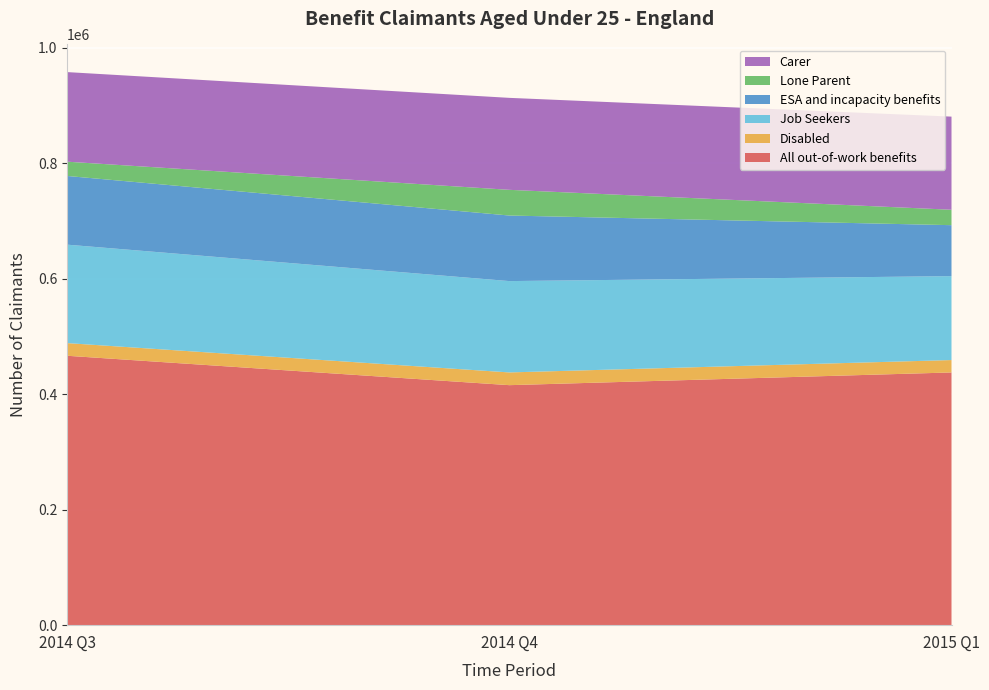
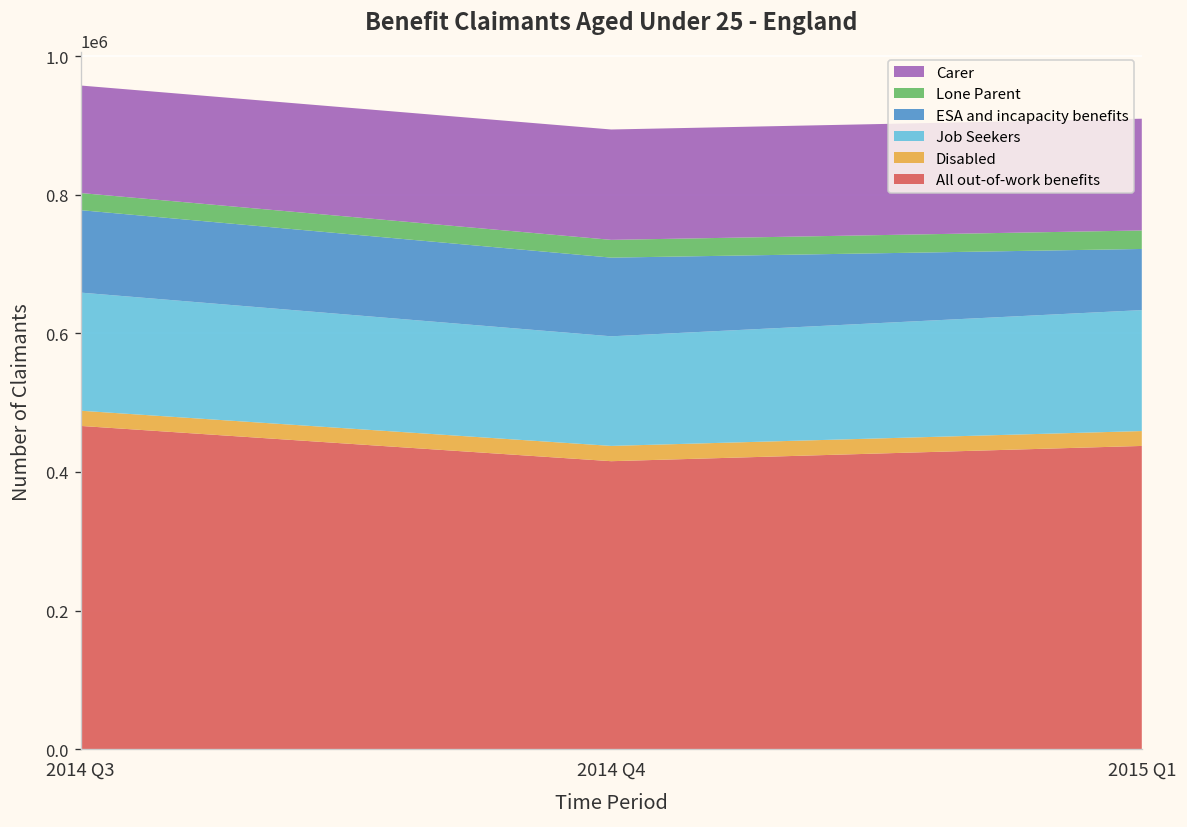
  {
    "All out-of-work benefits": {
      "2014 Q3": 470000,
      "2014 Q4": 420000,
      "2015 Q1": 440000
    },
    "Disabled": {
      "2014 Q3": 20000,
      "2014 Q4": 20000,
      "2015 Q1": 20000
    },
    "Job Seekers": {
      "2014 Q3": 170000,
      "2014 Q4": 160000,
-     "2015 Q1": 150000
+     "2015 Q1": 170000
    },
    "ESA and incapacity benefits": {
      "2014 Q3": 120000,
      "2014 Q4": 110000,
      "2015 Q1": 90000
    },
    "Lone Parent": {
      "2014 Q3": 20000,
-     "2014 Q4": 40000,
+     "2014 Q4": 30000,
      "2015 Q1": 30000
    },
    "Carer": {
      "2014 Q3": 160000,
      "2014 Q4": 160000,
      "2015 Q1": 160000
    }
  }
